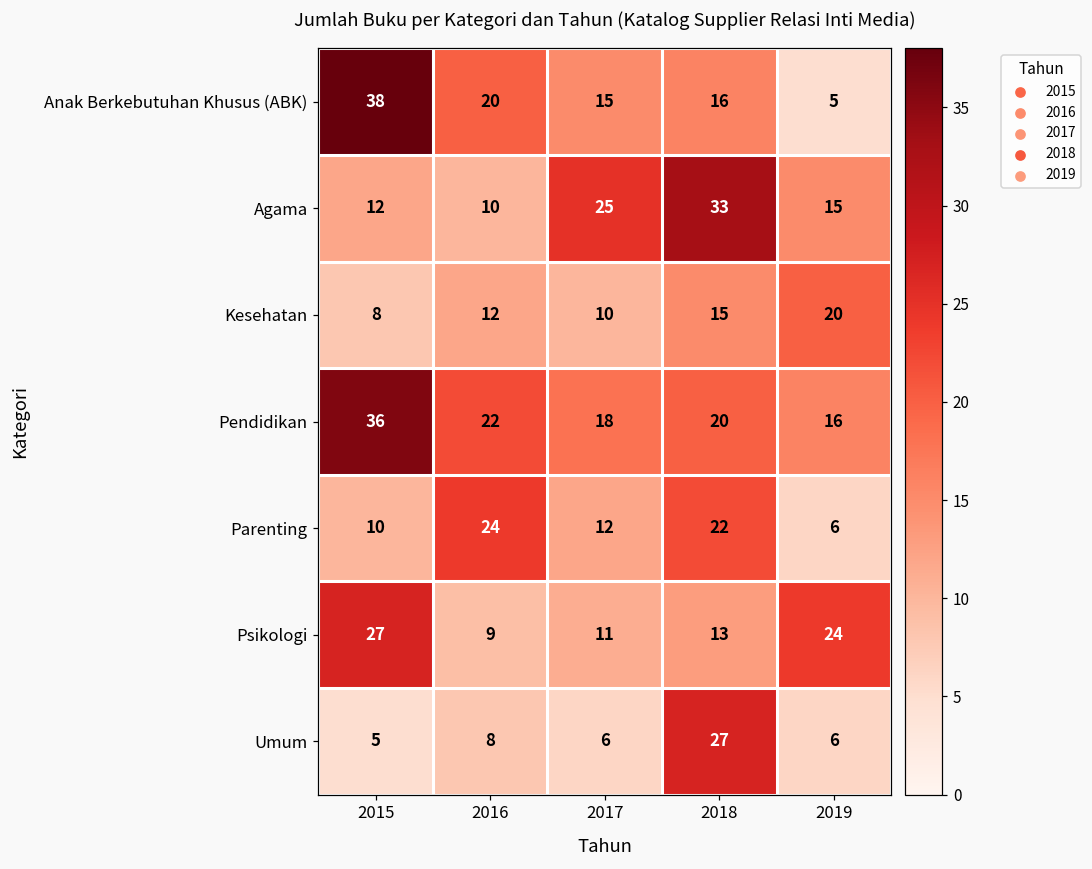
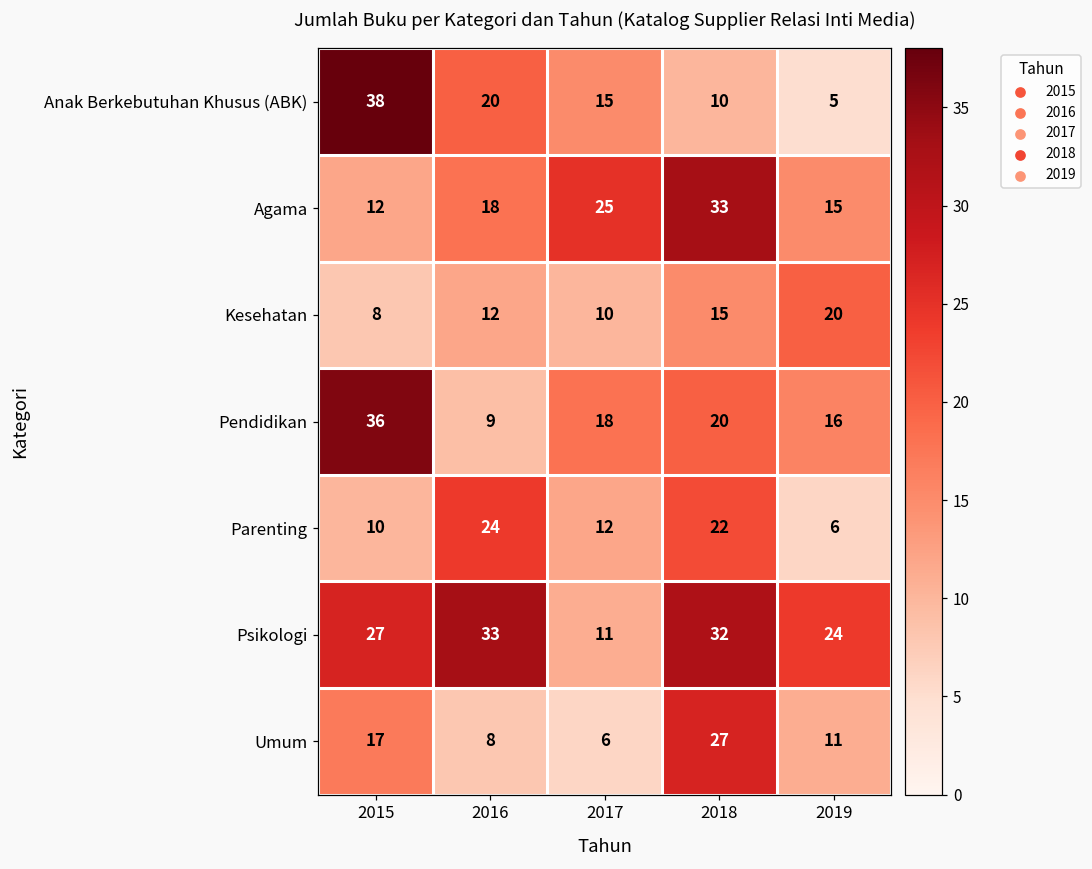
  {
    "Anak Berkebutuhan Khusus (ABK)": {
      "2015": 38,
      "2016": 20,
      "2017": 15,
-     "2018": 16,
+     "2018": 10,
      "2019": 5
    },
    "Agama": {
      "2015": 12,
-     "2016": 10,
+     "2016": 18,
      "2017": 25,
      "2018": 33,
      "2019": 15
    },
    "Kesehatan": {
      "2015": 8,
      "2016": 12,
      "2017": 10,
      "2018": 15,
      "2019": 20
    },
    "Pendidikan": {
      "2015": 36,
-     "2016": 22,
+     "2016": 9,
      "2017": 18,
      "2018": 20,
      "2019": 16
    },
    "Parenting": {
      "2015": 10,
      "2016": 24,
      "2017": 12,
      "2018": 22,
      "2019": 6
    },
    "Psikologi": {
      "2015": 27,
-     "2016": 9,
+     "2016": 33,
      "2017": 11,
-     "2018": 13,
+     "2018": 32,
      "2019": 24
    },
    "Umum": {
-     "2015": 5,
+     "2015": 17,
      "2016": 8,
      "2017": 6,
      "2018": 27,
-     "2019": 6
+     "2019": 11
    }
  }
